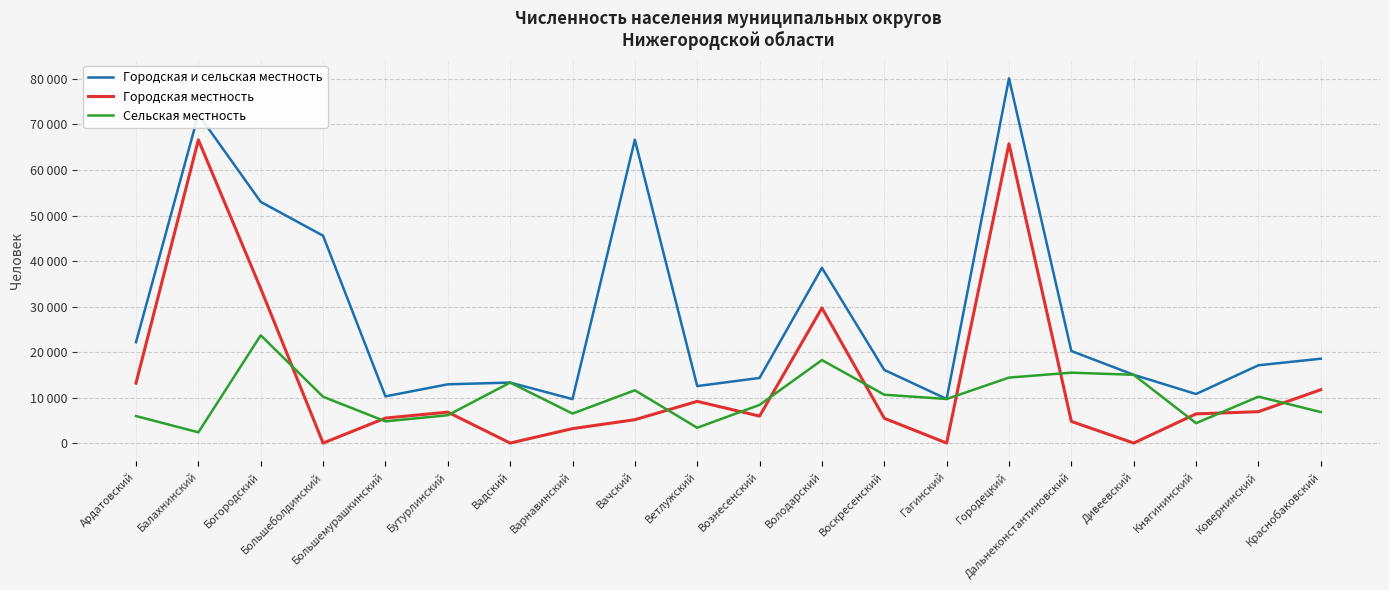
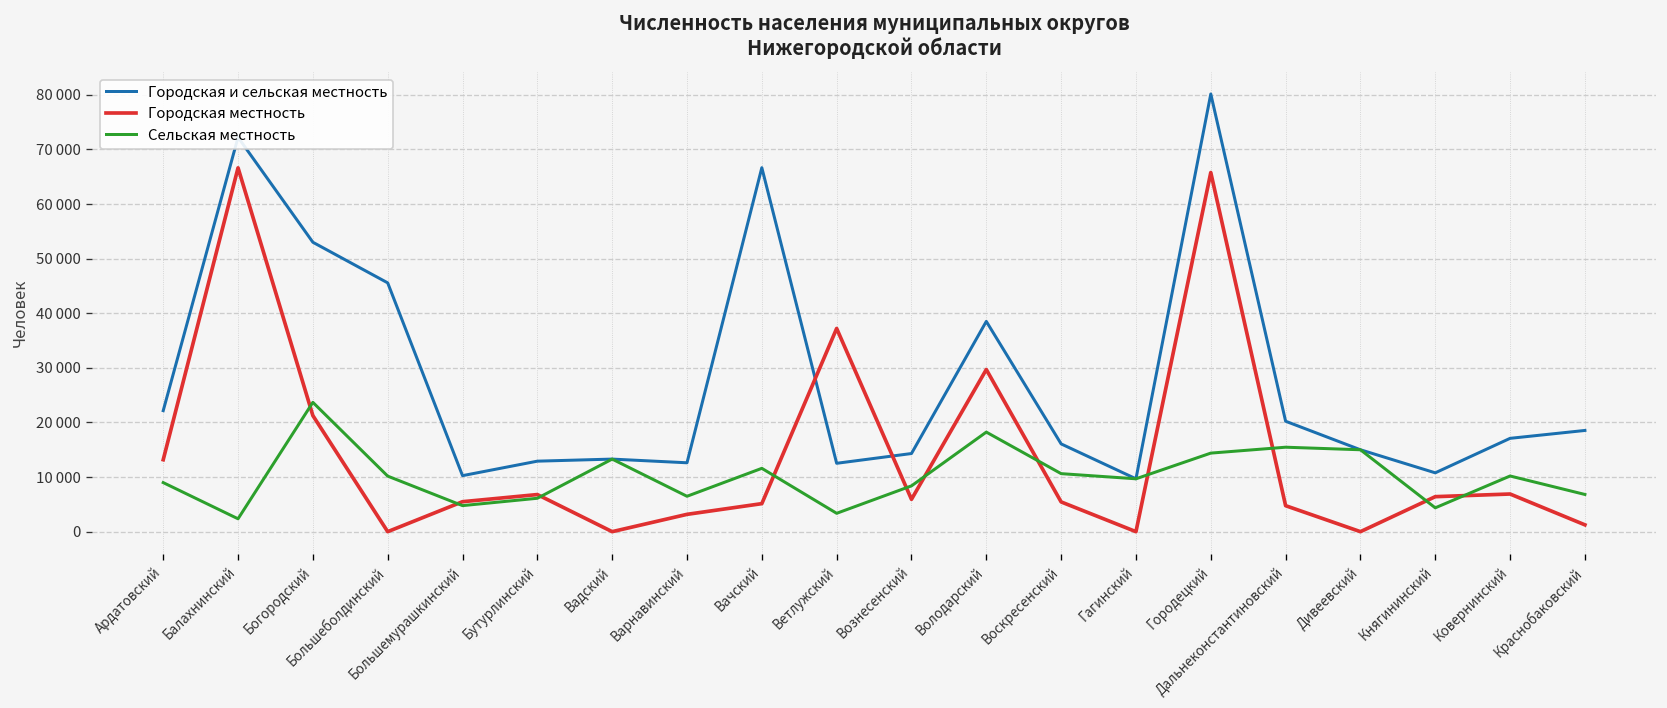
  {
    "Городская и сельская местность": {
      "Ардатовский": 22000,
      "Богородский": 53000,
      "Большеболдинский": 46000,
      "Большемурашкинский": 10000,
      "Бутурлинский": 13000,
-     "Варнавинский": 10000,
+     "Варнавинский": 13000,
      "Вачский": 67000,
      "Ветлужский": 13000,
      "Вознесенский": 14000,
      "Володарский": 39000,
      "Воскресенский": 16000,
      "Городецкий": 80000,
      "Дальнеконстантиновский": 20000,
      "Княгининский": 11000,
      "Ковернинский": 17000,
      "Краснобаковский": 19000
    },
    "Городская местность": {
      "Ардатовский": 13000,
      "Балахнинский": 67000,
-     "Богородский": 34000,
+     "Богородский": 21000,
      "Большеболдинский": 0,
      "Большемурашкинский": 5000,
      "Бутурлинский": 7000,
      "Вадский": 0,
      "Варнавинский": 3000,
      "Вачский": 5000,
-     "Ветлужский": 9000,
+     "Ветлужский": 37000,
      "Вознесенский": 6000,
      "Володарский": 30000,
      "Воскресенский": 5000,
      "Гагинский": 0,
      "Городецкий": 66000,
      "Дальнеконстантиновский": 5000,
      "Дивеевский": 0,
      "Княгининский": 6000,
      "Ковернинский": 7000,
-     "Краснобаковский": 12000
+     "Краснобаковский": 1000
    },
    "Сельская местность": {
-     "Ардатовский": 6000,
+     "Ардатовский": 9000,
      "Балахнинский": 2000,
      "Богородский": 24000,
      "Большеболдинский": 10000,
      "Большемурашкинский": 5000,
      "Бутурлинский": 6000,
      "Варнавинский": 6000,
      "Вачский": 12000,
      "Ветлужский": 3000,
      "Вознесенский": 8000,
      "Володарский": 18000,
      "Воскресенский": 11000,
      "Городецкий": 14000,
      "Дальнеконстантиновский": 15000,
      "Княгининский": 4000,
      "Ковернинский": 10000,
      "Краснобаковский": 7000
    }
  }
